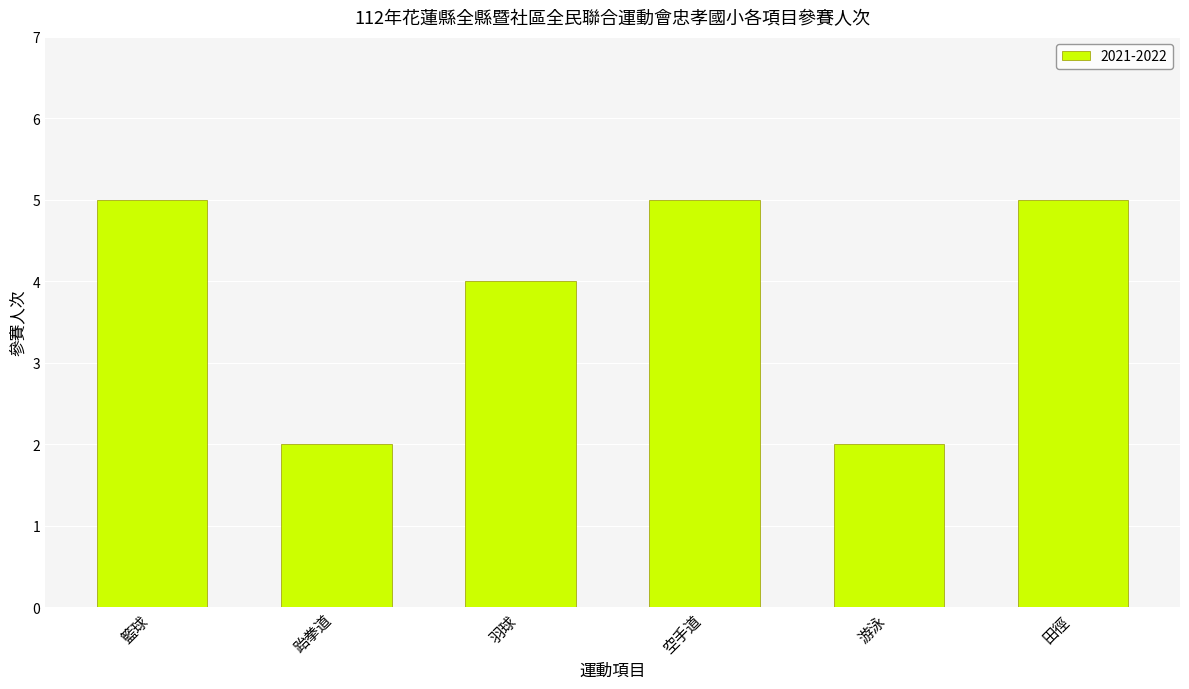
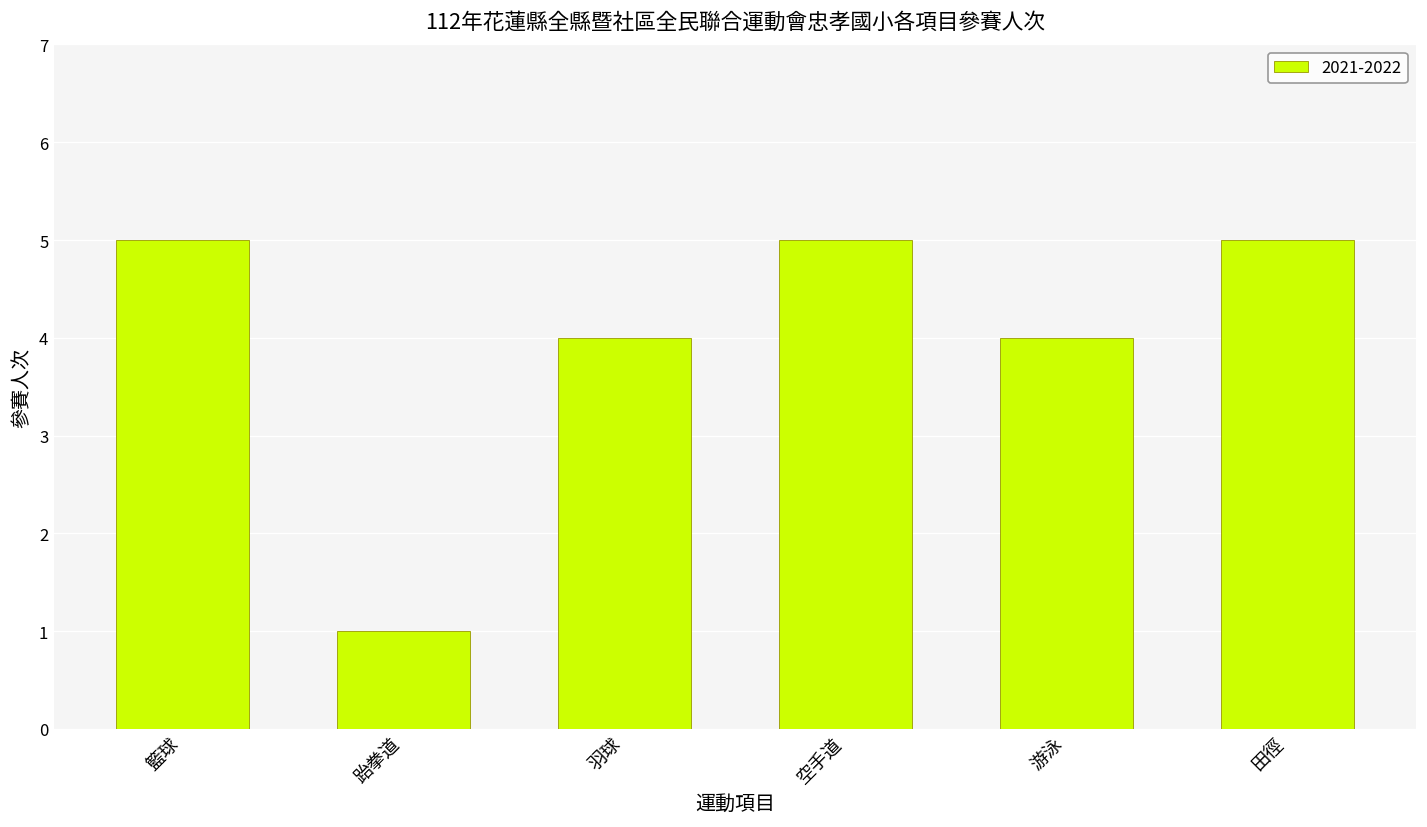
  {
    "籃球": 5,
-   "跆拳道": 2,
+   "跆拳道": 1,
    "羽球": 4,
    "空手道": 5,
-   "游泳": 2,
+   "游泳": 4,
    "田徑": 5
  }
